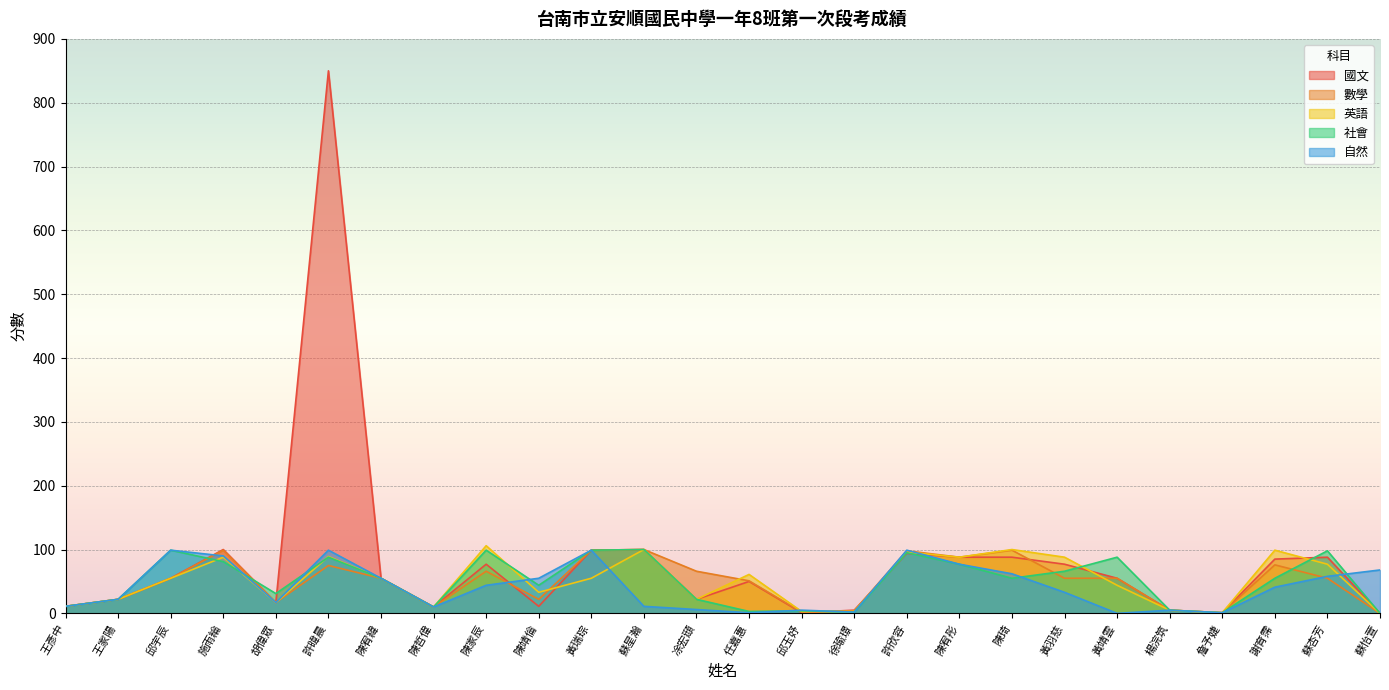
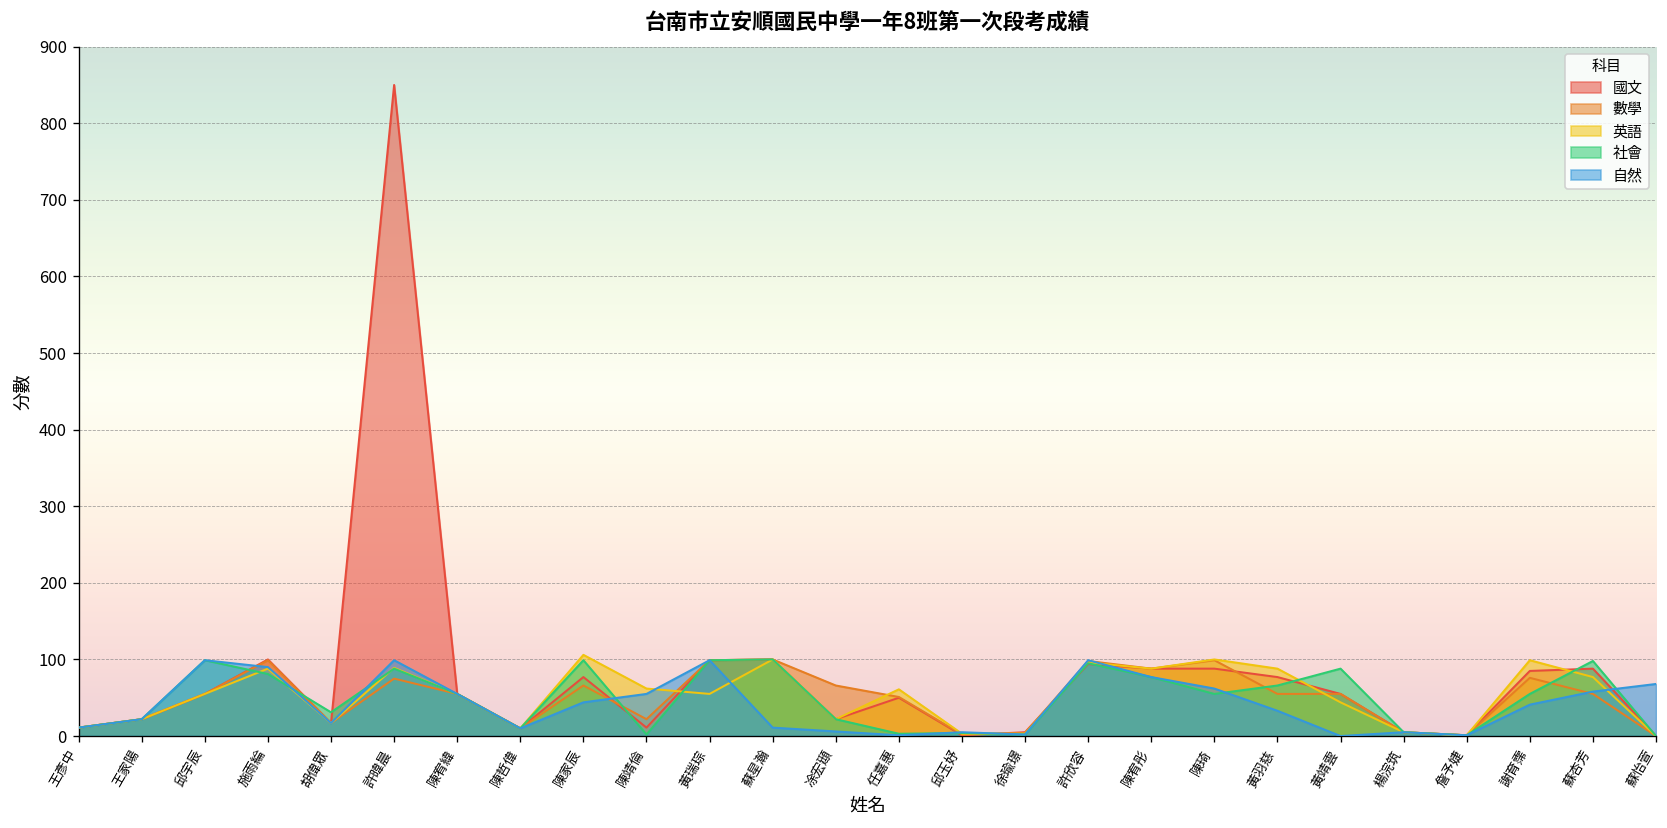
  {
    "英語": {
      "陳家辰": 110,
-     "陳靖倫": 30,
+     "陳靖倫": 60,
      "黃瑞琮": 60,
      "任嘉惠": 60,
      "黃羽慈": 90,
      "黃靖雲": 40,
      "謝育霈": 100,
      "蘇杏芳": 80
    },
    "社會": {
      "施雨綸": 80,
      "胡偉眾": 30,
      "陳家辰": 100,
-     "陳靖倫": 40,
+     "陳靖倫": 0,
      "陳琦": 60,
      "黃羽慈": 70,
      "黃靖雲": 90,
      "謝育霈": 60,
      "蘇杏芳": 100
    },
    "自然": {
      "許暐晨": 100,
      "陳家辰": 40,
      "陳靖倫": 60,
      "蘇星瀚": 10,
      "凃宏頲": 10,
      "陳琦": 60,
      "黃羽慈": 30,
      "黃靖雲": 0,
      "謝育霈": 40,
      "蘇怡萱": 70
    }
  }
